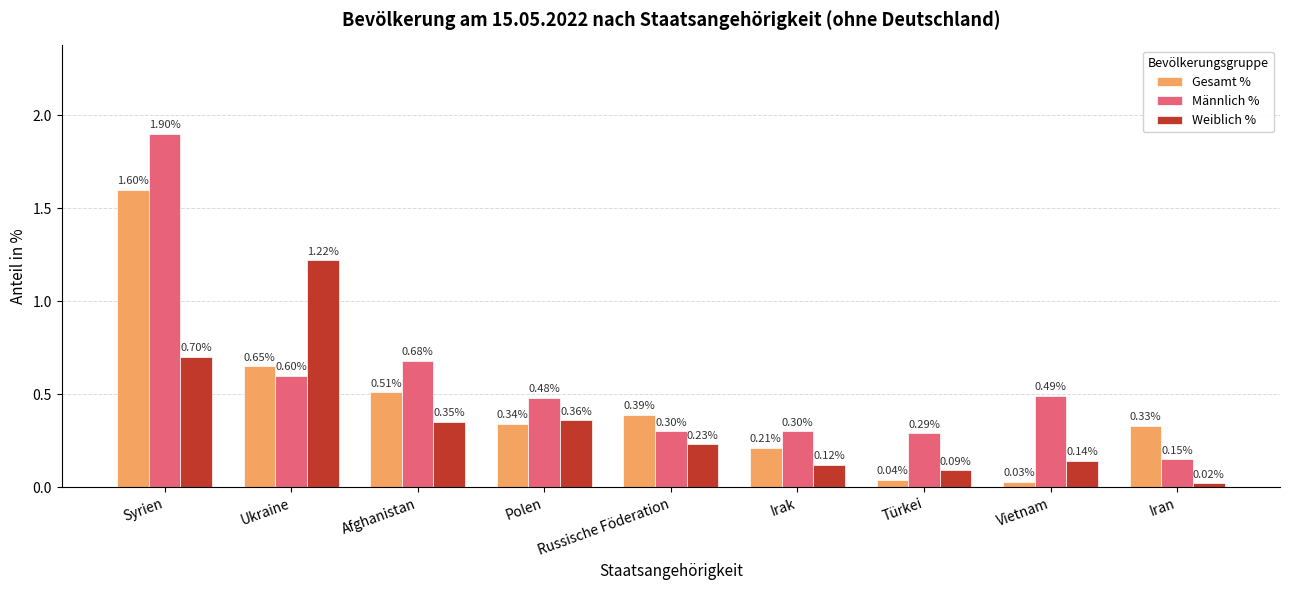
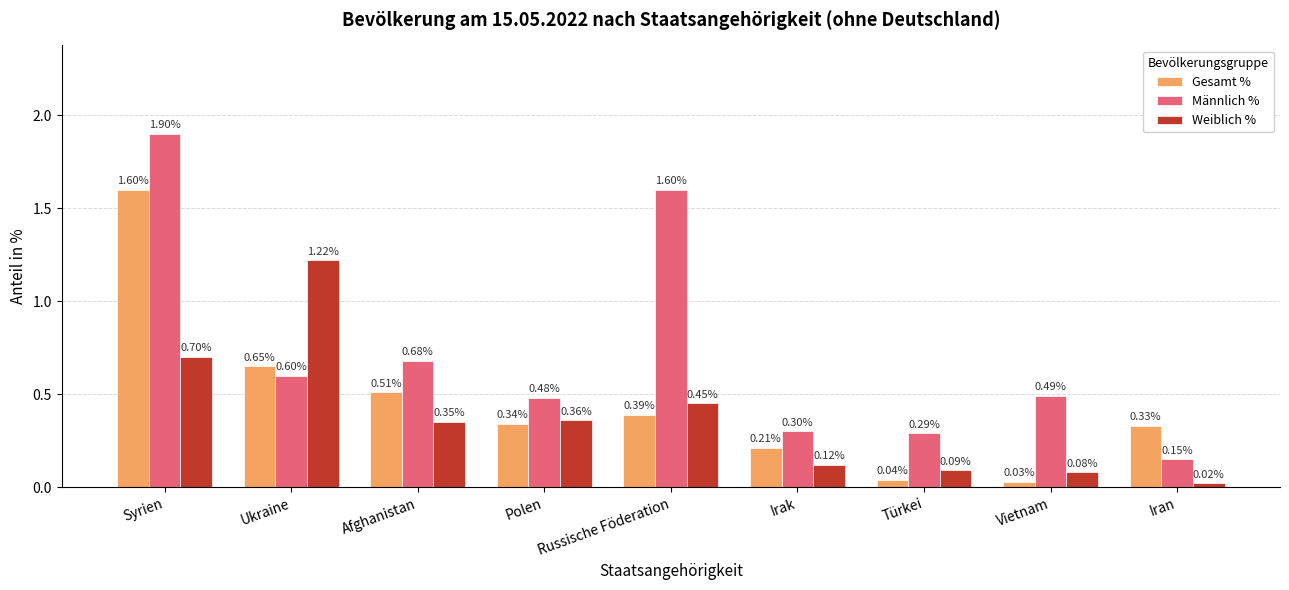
  {
    "Gesamt %": {
      "Syrien": "1.60%",
      "Ukraine": "0.65%",
      "Afghanistan": "0.51%",
      "Polen": "0.34%",
      "Russische Föderation": "0.39%",
      "Irak": "0.21%",
      "Türkei": "0.04%",
      "Vietnam": "0.03%",
      "Iran": "0.33%"
    },
    "Männlich %": {
      "Syrien": "1.90%",
      "Ukraine": "0.60%",
      "Afghanistan": "0.68%",
      "Polen": "0.48%",
-     "Russische Föderation": "0.30%",
+     "Russische Föderation": "1.60%",
      "Irak": "0.30%",
      "Türkei": "0.29%",
      "Vietnam": "0.49%",
      "Iran": "0.15%"
    },
    "Weiblich %": {
      "Syrien": "0.70%",
      "Ukraine": "1.22%",
      "Afghanistan": "0.35%",
      "Polen": "0.36%",
-     "Russische Föderation": "0.23%",
+     "Russische Föderation": "0.45%",
      "Irak": "0.12%",
      "Türkei": "0.09%",
-     "Vietnam": "0.14%",
+     "Vietnam": "0.08%",
      "Iran": "0.02%"
    }
  }
